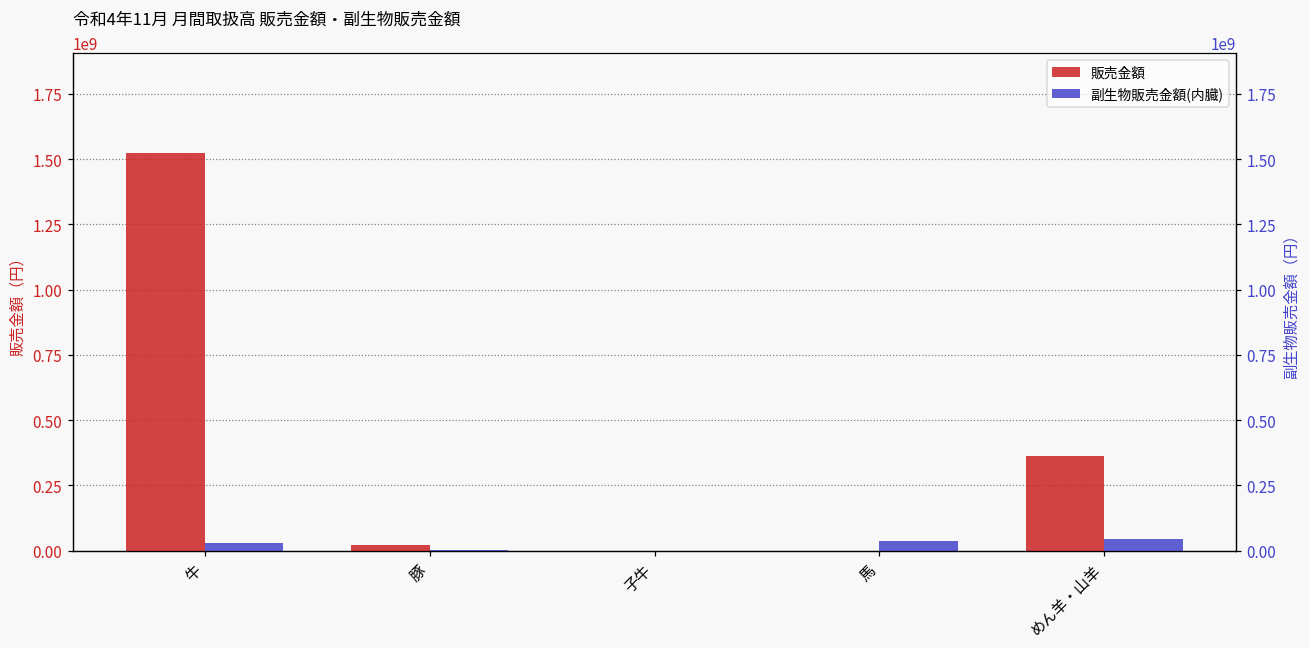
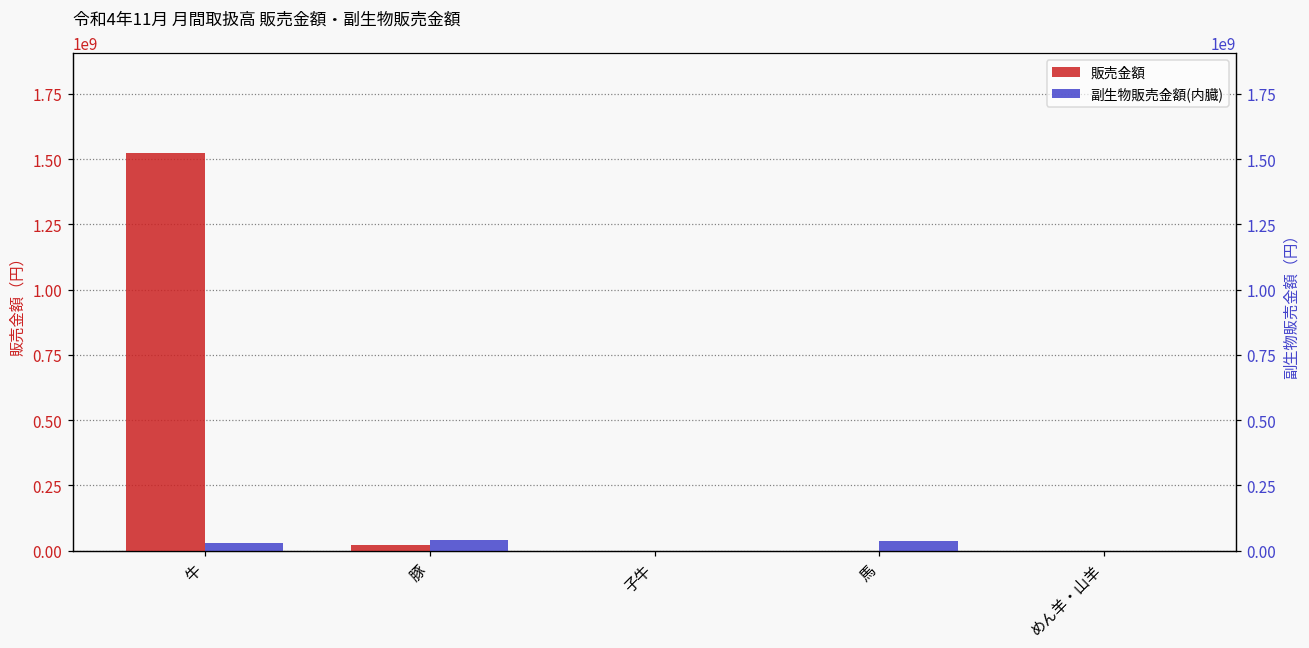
  {
    "販売金額": {
      "牛": 1520000000,
      "豚": 20000000,
      "馬": 0,
-     "めん羊・山羊": 360000000
+     "めん羊・山羊": 0
    },
    "副生物販売金額(内臓)": {
      "牛": 30000000,
-     "豚": 0,
+     "豚": 40000000,
      "子牛": 0,
      "馬": 40000000,
-     "めん羊・山羊": 40000000
+     "めん羊・山羊": 0
    }
  }
